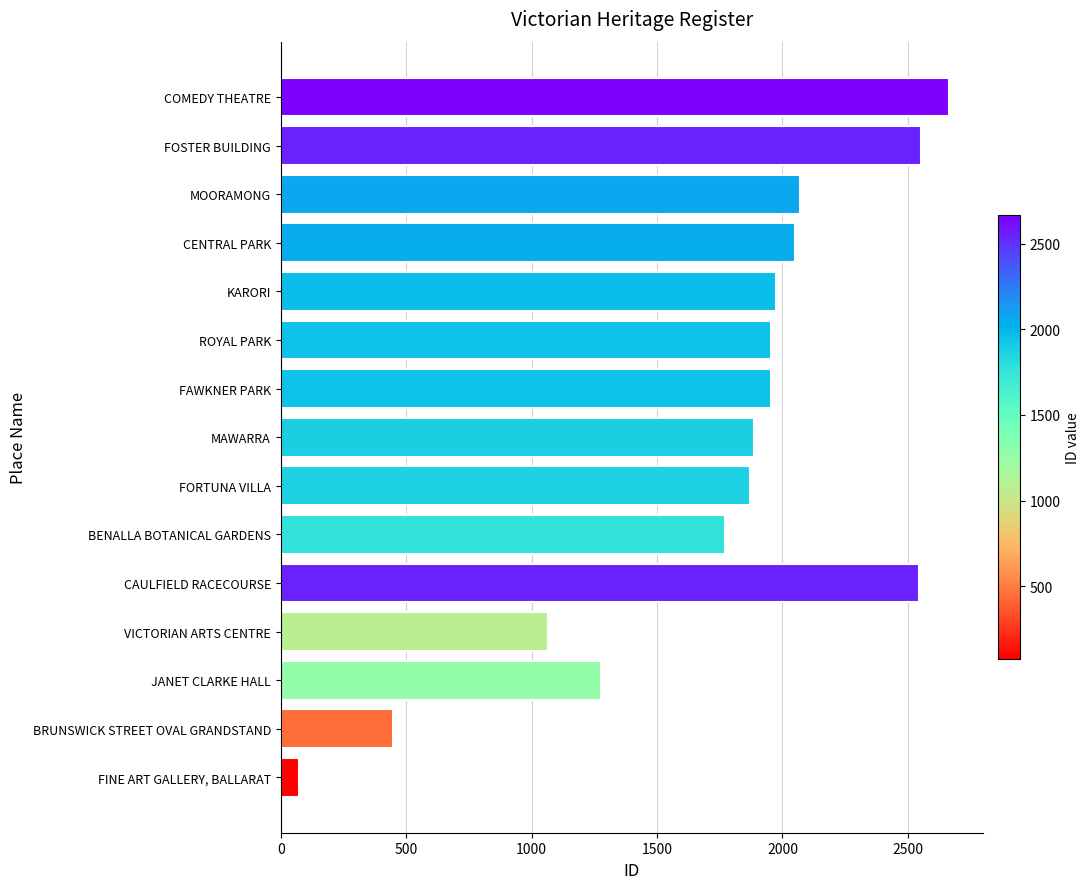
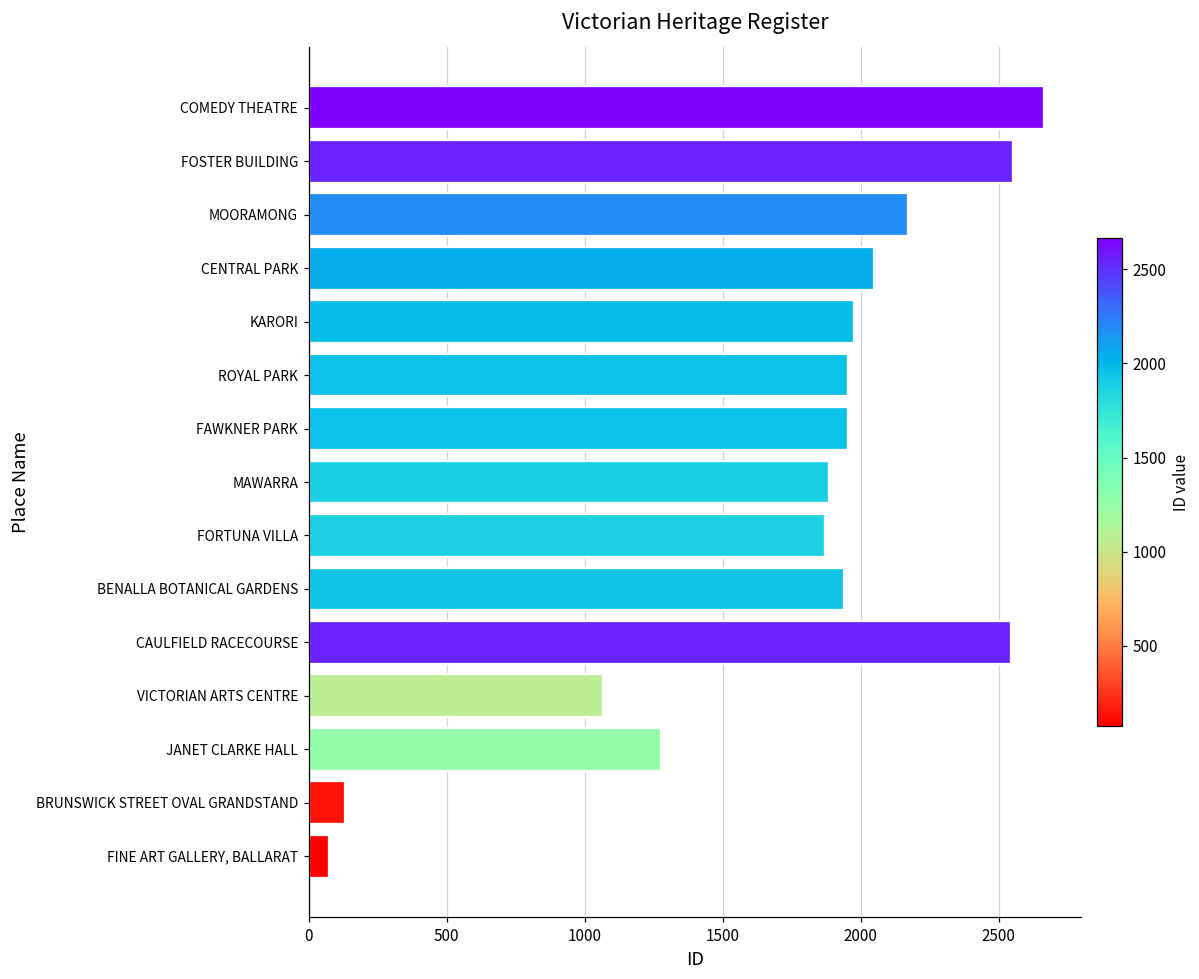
  {
    "COMEDY THEATRE": 2670,
    "FOSTER BUILDING": 2550,
-   "MOORAMONG": 2070,
+   "MOORAMONG": 2170,
    "CENTRAL PARK": 2050,
    "KARORI": 1970,
    "ROYAL PARK": 1950,
    "FAWKNER PARK": 1950,
    "MAWARRA": 1890,
    "FORTUNA VILLA": 1870,
-   "BENALLA BOTANICAL GARDENS": 1770,
+   "BENALLA BOTANICAL GARDENS": 1940,
    "CAULFIELD RACECOURSE": 2550,
    "VICTORIAN ARTS CENTRE": 1070,
    "JANET CLARKE HALL": 1280,
-   "BRUNSWICK STREET OVAL GRANDSTAND": 450,
+   "BRUNSWICK STREET OVAL GRANDSTAND": 130,
    "FINE ART GALLERY, BALLARAT": 80
  }
